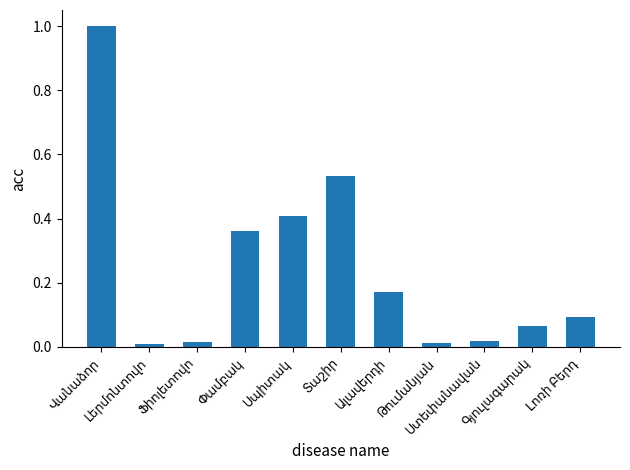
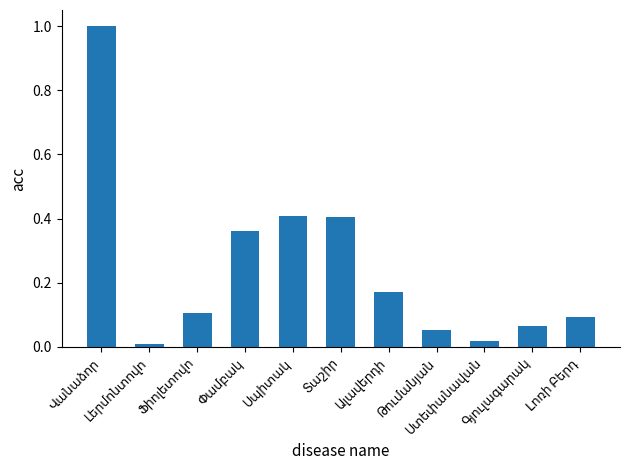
  {
    "Վանաձոր": 1.00,
    "Լերմոնտովո": 0.01,
-   "Ֆիոլետովո": 0.02,
+   "Ֆիոլետովո": 0.11,
    "Փամբակ": 0.36,
    "Սպիտակ": 0.41,
-   "Տաշիր": 0.53,
+   "Տաշիր": 0.40,
    "Ալավերդի": 0.17,
-   "Թումանյան": 0.01,
+   "Թումանյան": 0.05,
    "Ստեփանավան": 0.02,
    "Գյուլագարակ": 0.06,
    "Լոռի Բերդ": 0.09
  }
